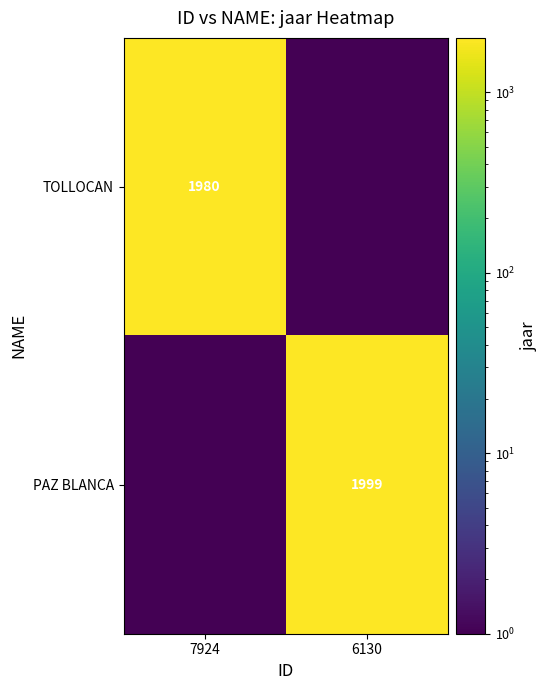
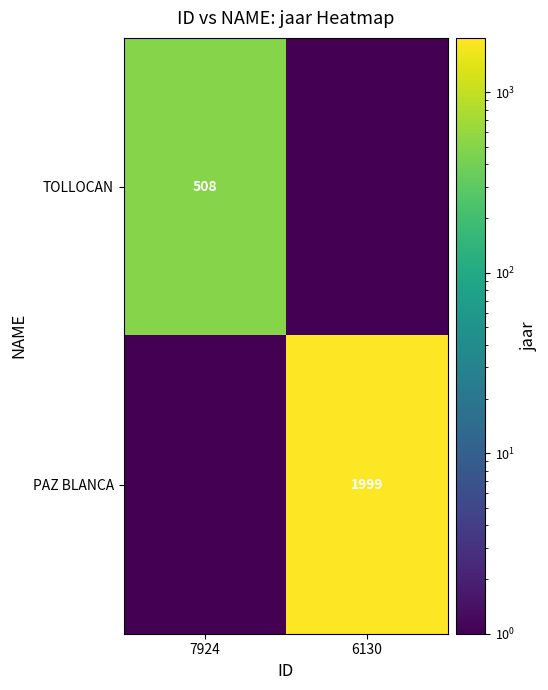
  {
    "TOLLOCAN": {
-     "7924": 1980
+     "7924": 508
    },
    "PAZ BLANCA": {
      "6130": 1999
    }
  }
